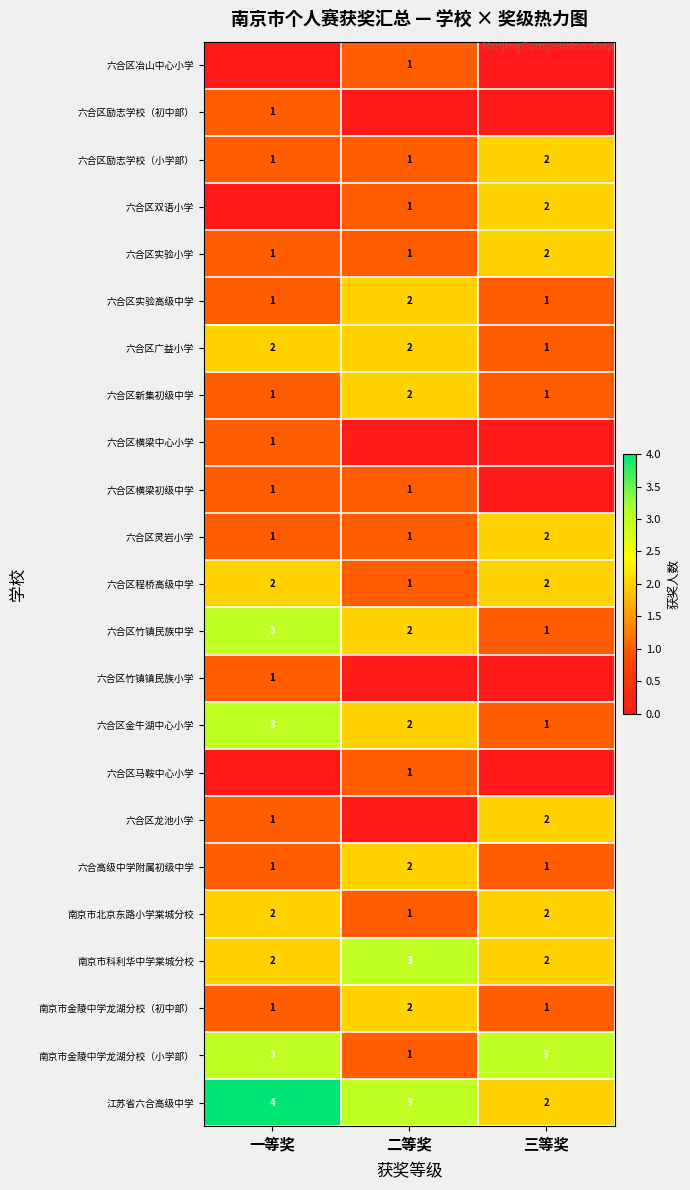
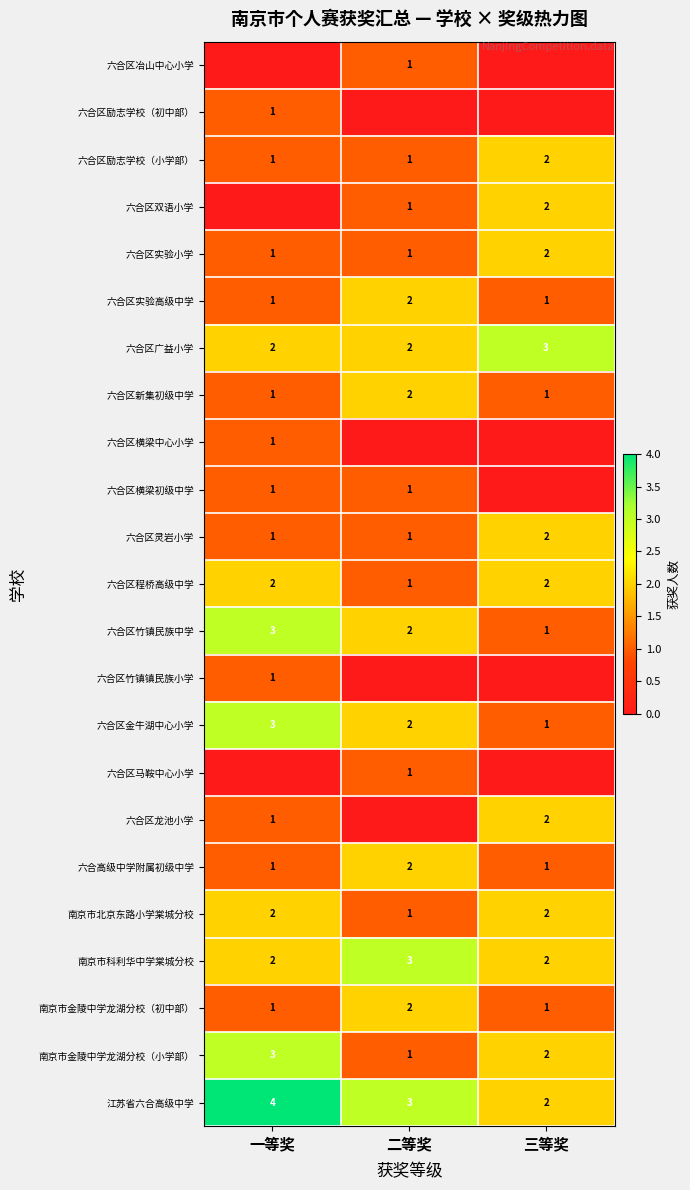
  {
    "六合区冶山中心小学": {
      "二等奖": 1
    },
    "六合区励志学校（初中部）": {
      "一等奖": 1
    },
    "六合区励志学校（小学部）": {
      "一等奖": 1,
      "二等奖": 1,
      "三等奖": 2
    },
    "六合区双语小学": {
      "二等奖": 1,
      "三等奖": 2
    },
    "六合区实验小学": {
      "一等奖": 1,
      "二等奖": 1,
      "三等奖": 2
    },
    "六合区实验高级中学": {
      "一等奖": 1,
      "二等奖": 2,
      "三等奖": 1
    },
    "六合区广益小学": {
      "一等奖": 2,
      "二等奖": 2,
-     "三等奖": 1
+     "三等奖": 3
    },
    "六合区新集初级中学": {
      "一等奖": 1,
      "二等奖": 2,
      "三等奖": 1
    },
    "六合区横梁中心小学": {
      "一等奖": 1
    },
    "六合区横梁初级中学": {
      "一等奖": 1,
      "二等奖": 1
    },
    "六合区灵岩小学": {
      "一等奖": 1,
      "二等奖": 1,
      "三等奖": 2
    },
    "六合区程桥高级中学": {
      "一等奖": 2,
      "二等奖": 1,
      "三等奖": 2
    },
    "六合区竹镇民族中学": {
      "一等奖": 3,
      "二等奖": 2,
      "三等奖": 1
    },
    "六合区竹镇镇民族小学": {
      "一等奖": 1
    },
    "六合区金牛湖中心小学": {
      "一等奖": 3,
      "二等奖": 2,
      "三等奖": 1
    },
    "六合区马鞍中心小学": {
      "二等奖": 1
    },
    "六合区龙池小学": {
      "一等奖": 1,
      "三等奖": 2
    },
    "六合高级中学附属初级中学": {
      "一等奖": 1,
      "二等奖": 2,
      "三等奖": 1
    },
    "南京市北京东路小学棠城分校": {
      "一等奖": 2,
      "二等奖": 1,
      "三等奖": 2
    },
    "南京市科利华中学棠城分校": {
      "一等奖": 2,
      "二等奖": 3,
      "三等奖": 2
    },
    "南京市金陵中学龙湖分校（初中部）": {
      "一等奖": 1,
      "二等奖": 2,
      "三等奖": 1
    },
    "南京市金陵中学龙湖分校（小学部）": {
      "一等奖": 3,
      "二等奖": 1,
-     "三等奖": 3
+     "三等奖": 2
    },
    "江苏省六合高级中学": {
      "一等奖": 4,
      "二等奖": 3,
      "三等奖": 2
    }
  }
